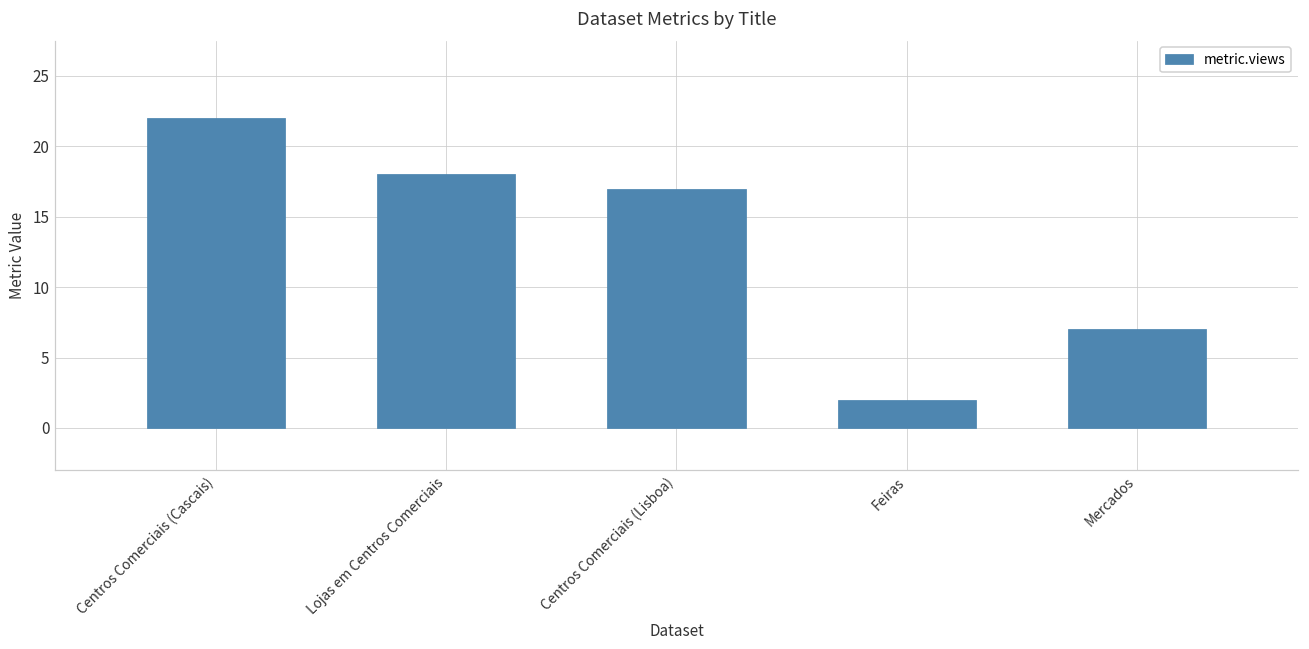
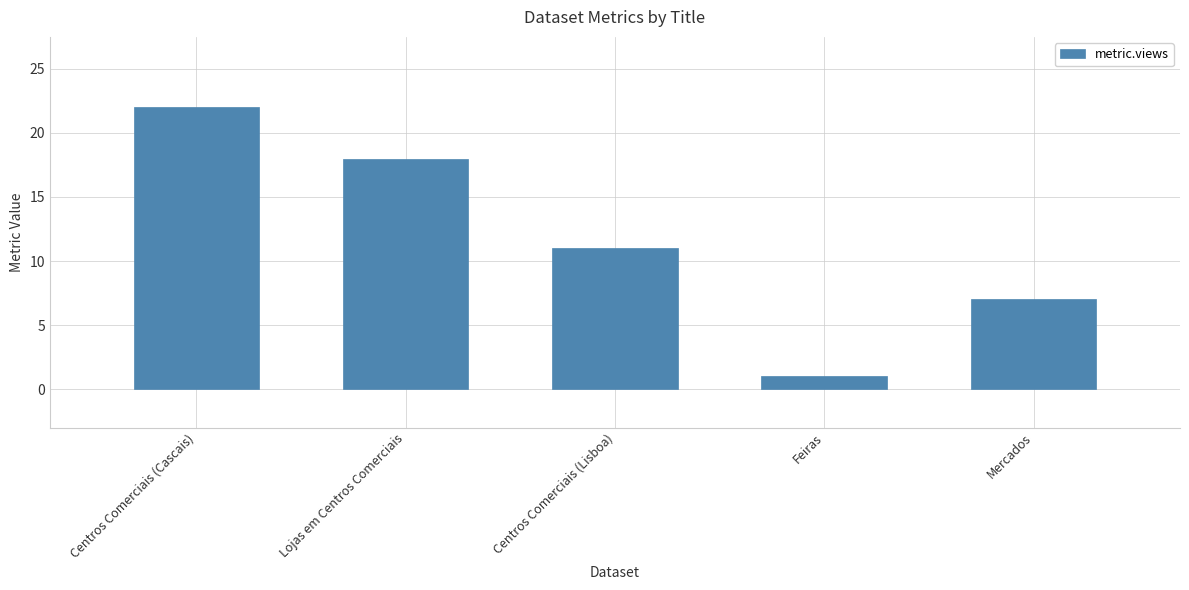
  {
    "Centros Comerciais (Cascais)": 22,
    "Lojas em Centros Comerciais": 18,
-   "Centros Comerciais (Lisboa)": 17,
-   "Feiras": 2,
+   "Centros Comerciais (Lisboa)": 11,
+   "Feiras": 1,
    "Mercados": 7
  }
